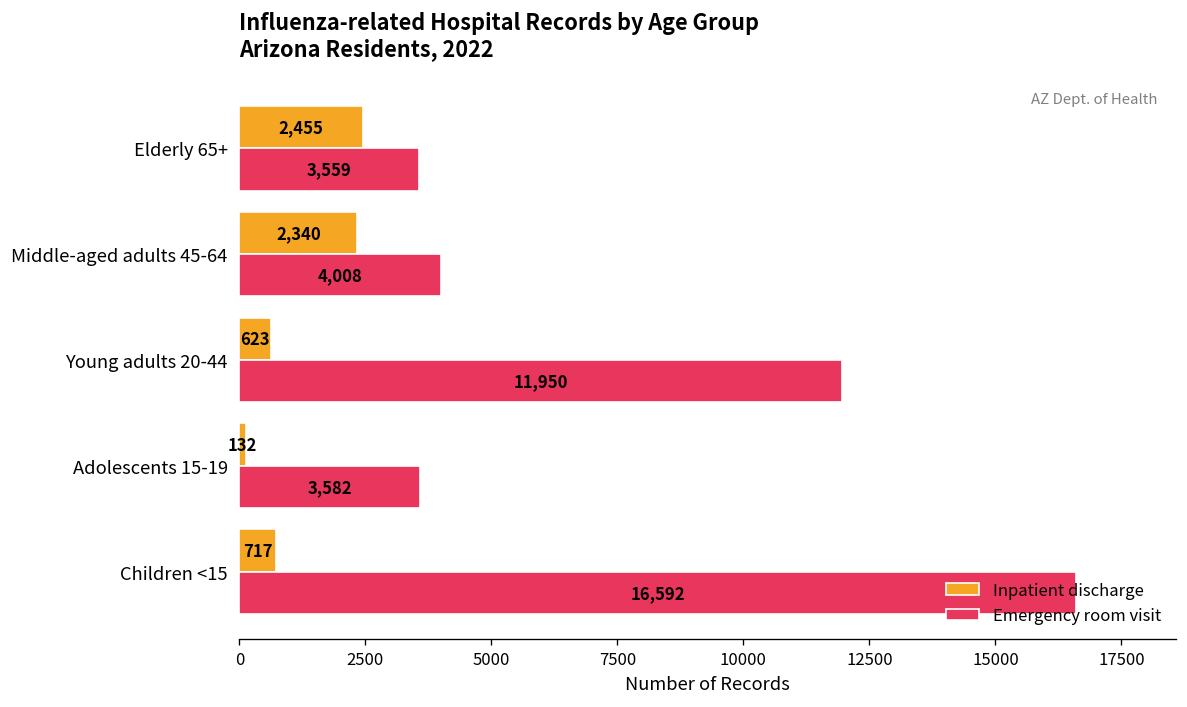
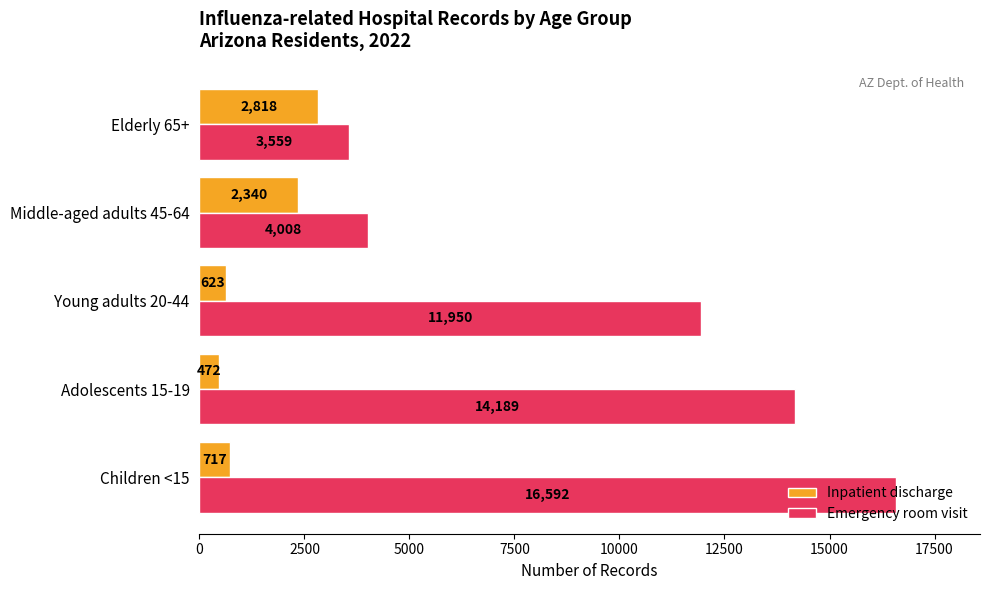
  {
    "Inpatient discharge": {
-     "Elderly 65+": "2,455",
+     "Elderly 65+": "2,818",
      "Middle-aged adults 45-64": "2,340",
      "Young adults 20-44": "623",
-     "Adolescents 15-19": "132",
+     "Adolescents 15-19": "472",
      "Children <15": "717"
    },
    "Emergency room visit": {
      "Elderly 65+": "3,559",
      "Middle-aged adults 45-64": "4,008",
      "Young adults 20-44": "11,950",
-     "Adolescents 15-19": "3,582",
+     "Adolescents 15-19": "14,189",
      "Children <15": "16,592"
    }
  }
